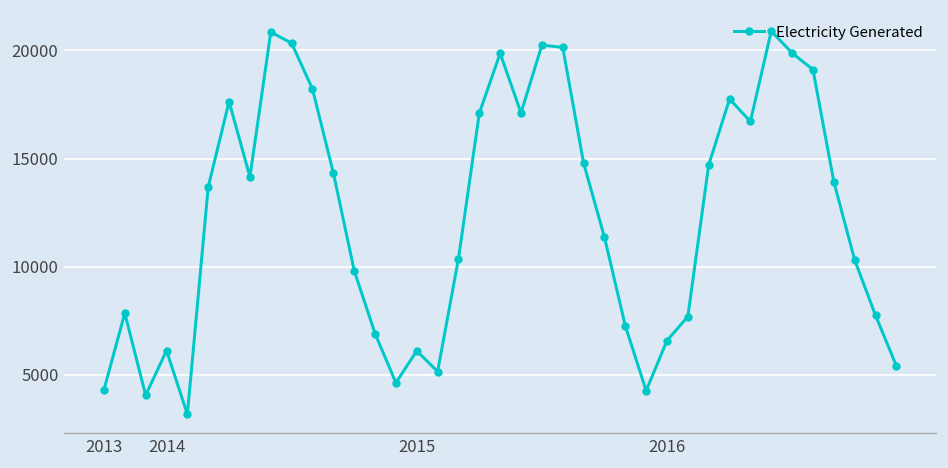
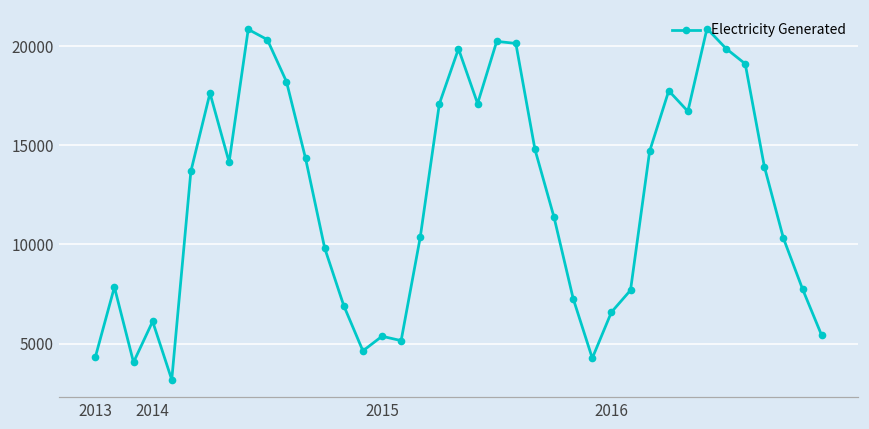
  {
    "2013": 4300,
    "2014": 6100,
-   "2015": 6100,
+   "2015": 5400,
    "2016": 6600
  }
